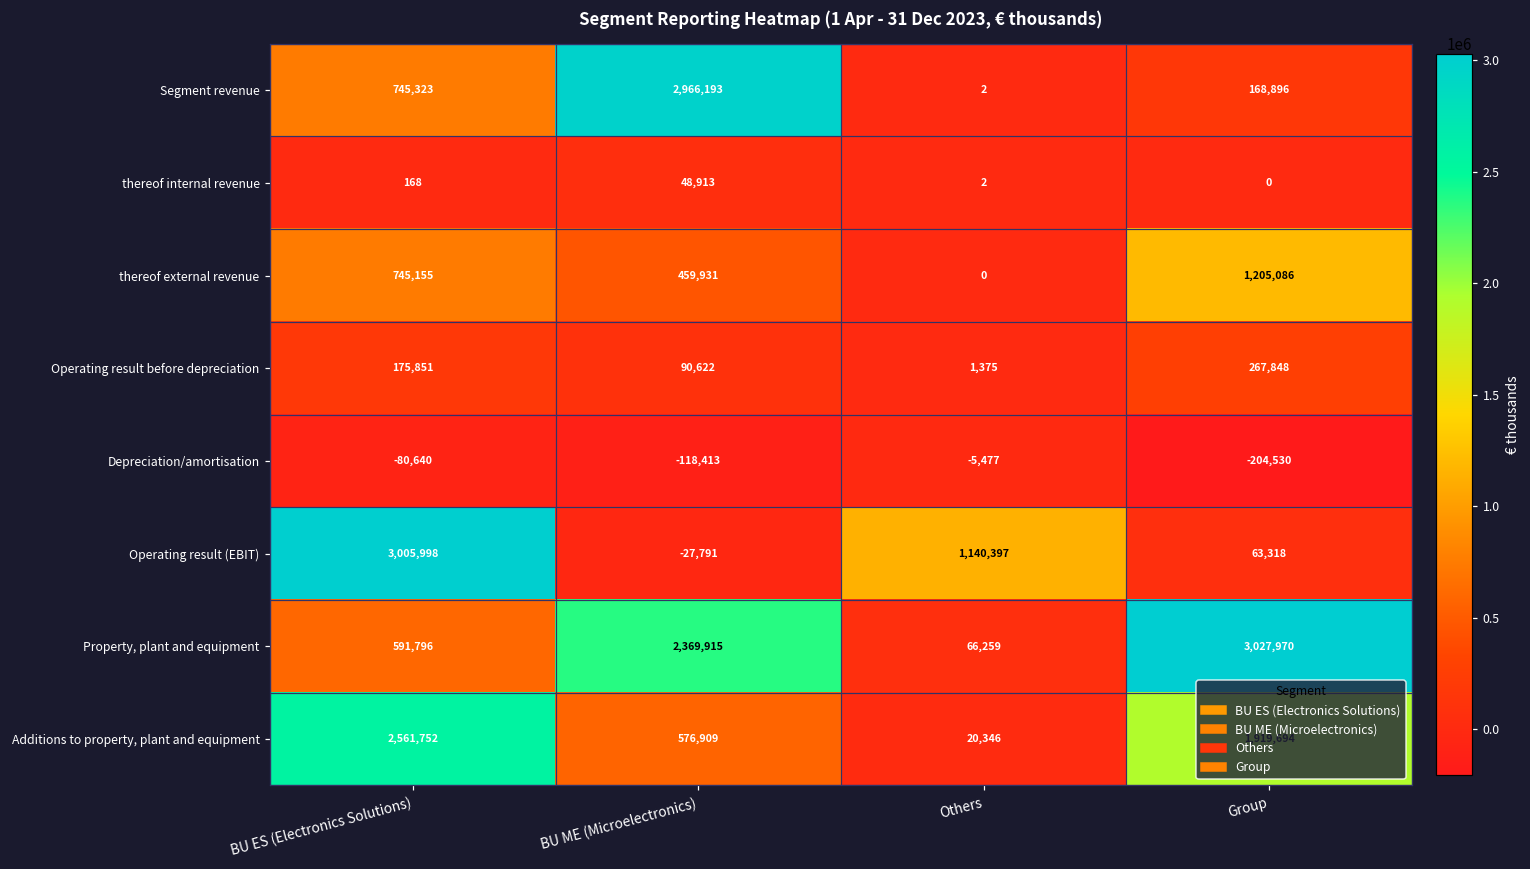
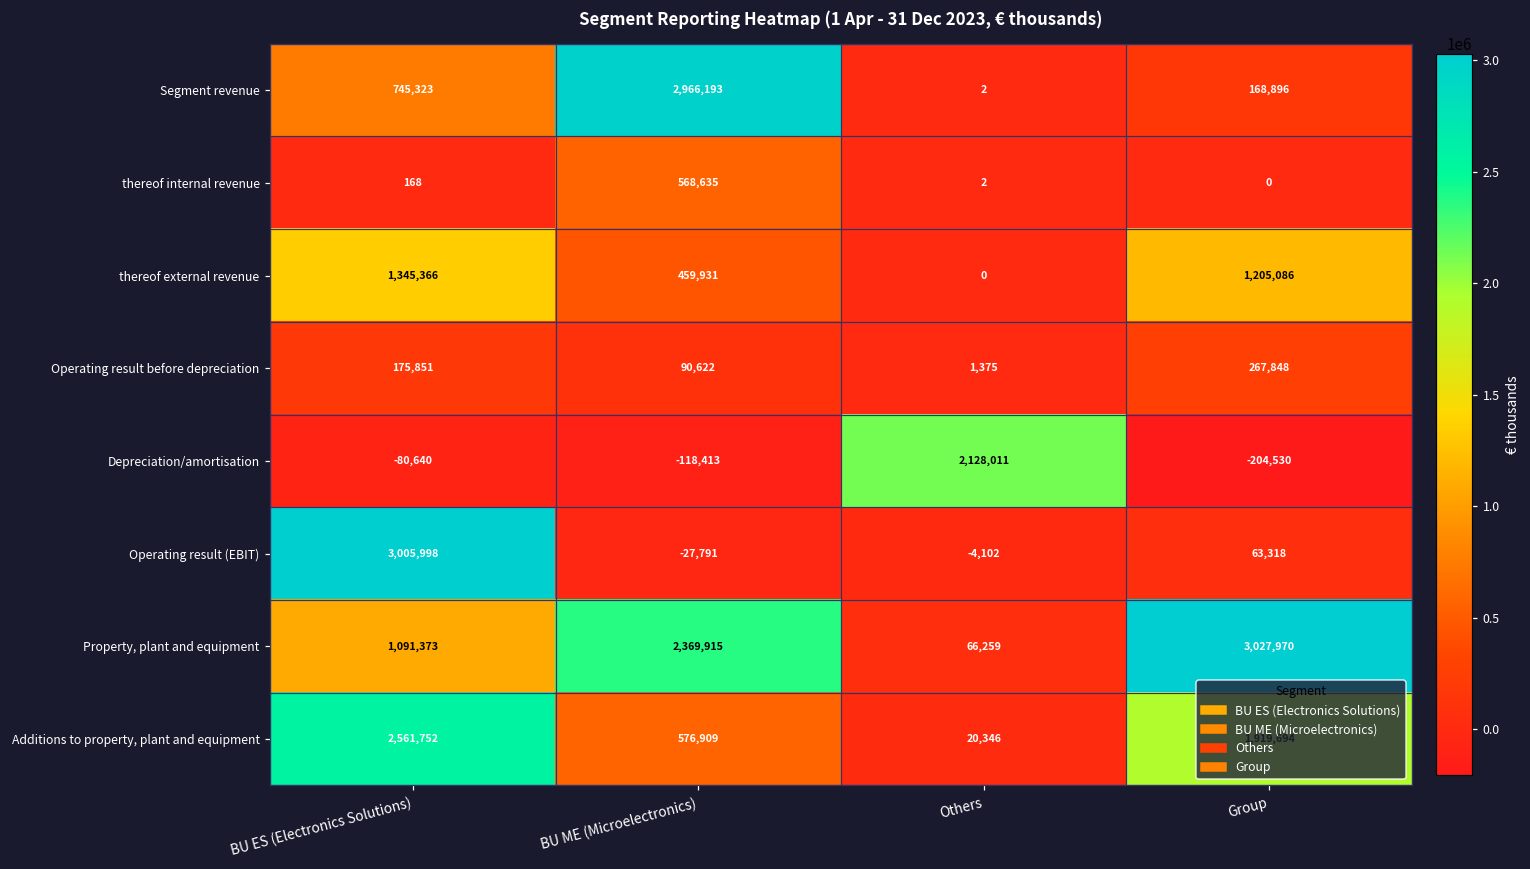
  {
    "Segment revenue": {
      "BU ES (Electronics Solutions)": "745,323",
      "BU ME (Microelectronics)": "2,966,193",
      "Others": "2",
      "Group": "168,896"
    },
    "thereof internal revenue": {
      "BU ES (Electronics Solutions)": "168",
-     "BU ME (Microelectronics)": "48,913",
+     "BU ME (Microelectronics)": "568,635",
      "Others": "2",
      "Group": "0"
    },
    "thereof external revenue": {
-     "BU ES (Electronics Solutions)": "745,155",
+     "BU ES (Electronics Solutions)": "1,345,366",
      "BU ME (Microelectronics)": "459,931",
      "Others": "0",
      "Group": "1,205,086"
    },
    "Operating result before depreciation": {
      "BU ES (Electronics Solutions)": "175,851",
      "BU ME (Microelectronics)": "90,622",
      "Others": "1,375",
      "Group": "267,848"
    },
    "Depreciation/amortisation": {
      "BU ES (Electronics Solutions)": "-80,640",
      "BU ME (Microelectronics)": "-118,413",
-     "Others": "-5,477",
+     "Others": "2,128,011",
      "Group": "-204,530"
    },
    "Operating result (EBIT)": {
      "BU ES (Electronics Solutions)": "3,005,998",
      "BU ME (Microelectronics)": "-27,791",
-     "Others": "1,140,397",
+     "Others": "-4,102",
      "Group": "63,318"
    },
    "Property, plant and equipment": {
-     "BU ES (Electronics Solutions)": "591,796",
+     "BU ES (Electronics Solutions)": "1,091,373",
      "BU ME (Microelectronics)": "2,369,915",
      "Others": "66,259",
      "Group": "3,027,970"
    },
    "Additions to property, plant and equipment": {
      "BU ES (Electronics Solutions)": "2,561,752",
      "BU ME (Microelectronics)": "576,909",
      "Others": "20,346"
    }
  }
